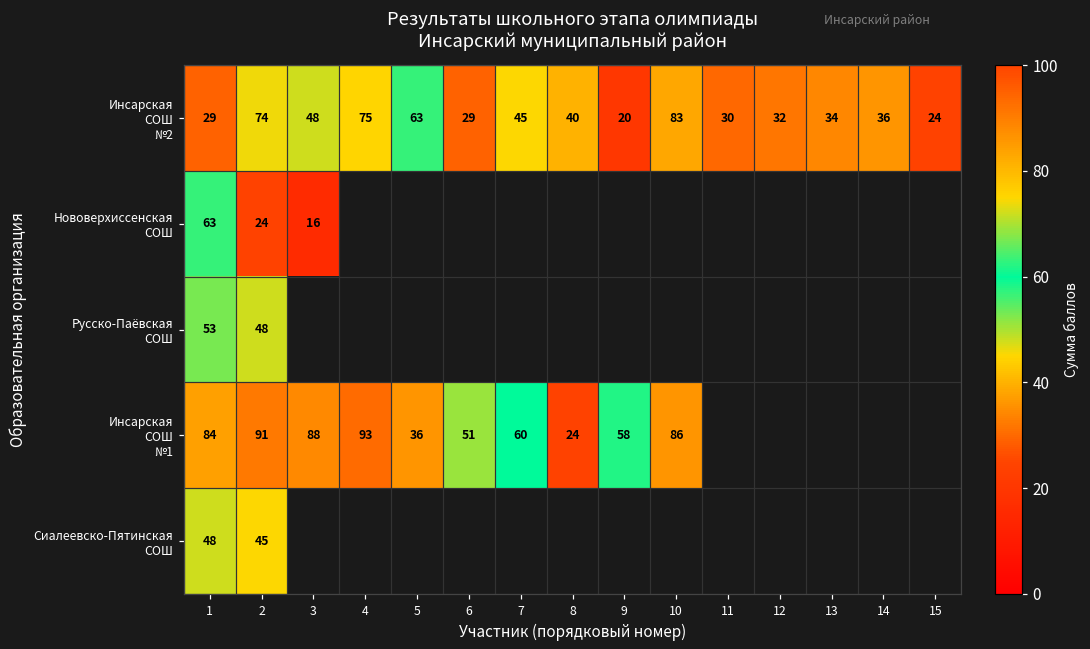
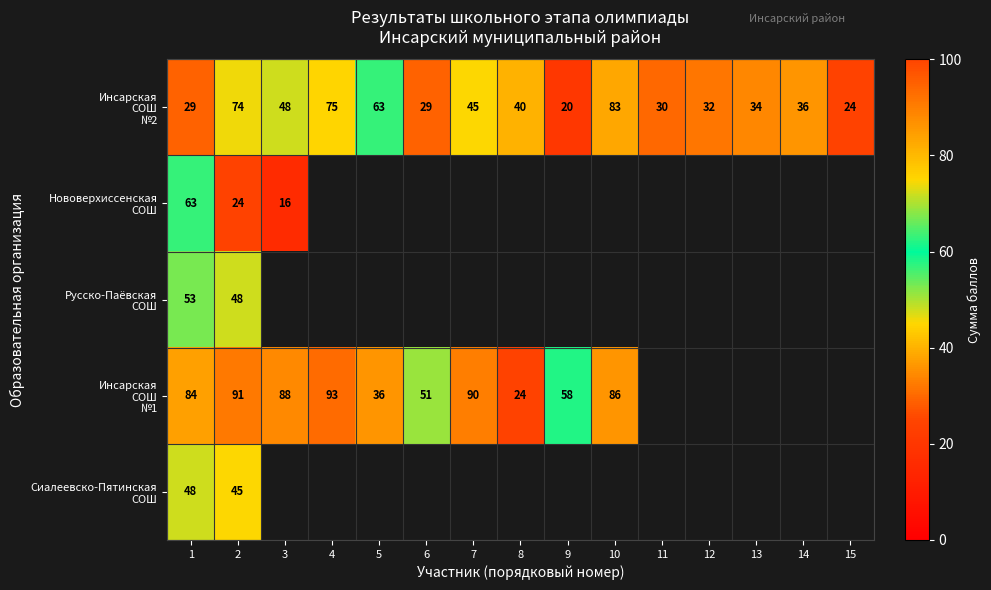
  {
    "Инсарская СОШ №2": {
      "1": 29,
      "2": 74,
      "3": 48,
      "4": 75,
      "5": 63,
      "6": 29,
      "7": 45,
      "8": 40,
      "9": 20,
      "10": 83,
      "11": 30,
      "12": 32,
      "13": 34,
      "14": 36,
      "15": 24
    },
    "Нововерхиссенская СОШ": {
      "1": 63,
      "2": 24,
      "3": 16
    },
    "Русско-Паёвская СОШ": {
      "1": 53,
      "2": 48
    },
    "Инсарская СОШ №1": {
      "1": 84,
      "2": 91,
      "3": 88,
      "4": 93,
      "5": 36,
      "6": 51,
-     "7": 60,
+     "7": 90,
      "8": 24,
      "9": 58,
      "10": 86
    },
    "Сиалеевско-Пятинская СОШ": {
      "1": 48,
      "2": 45
    }
  }
